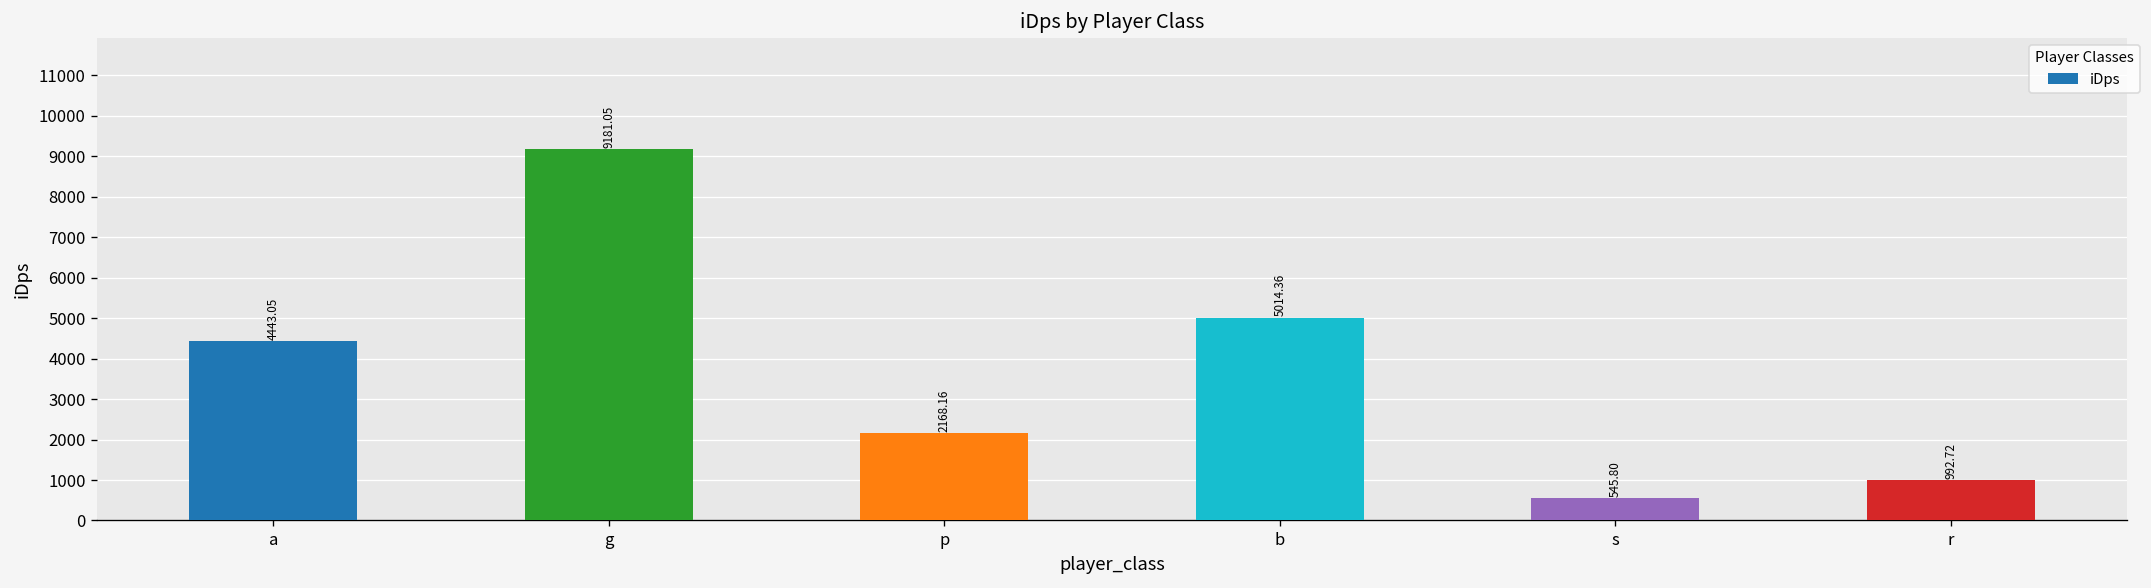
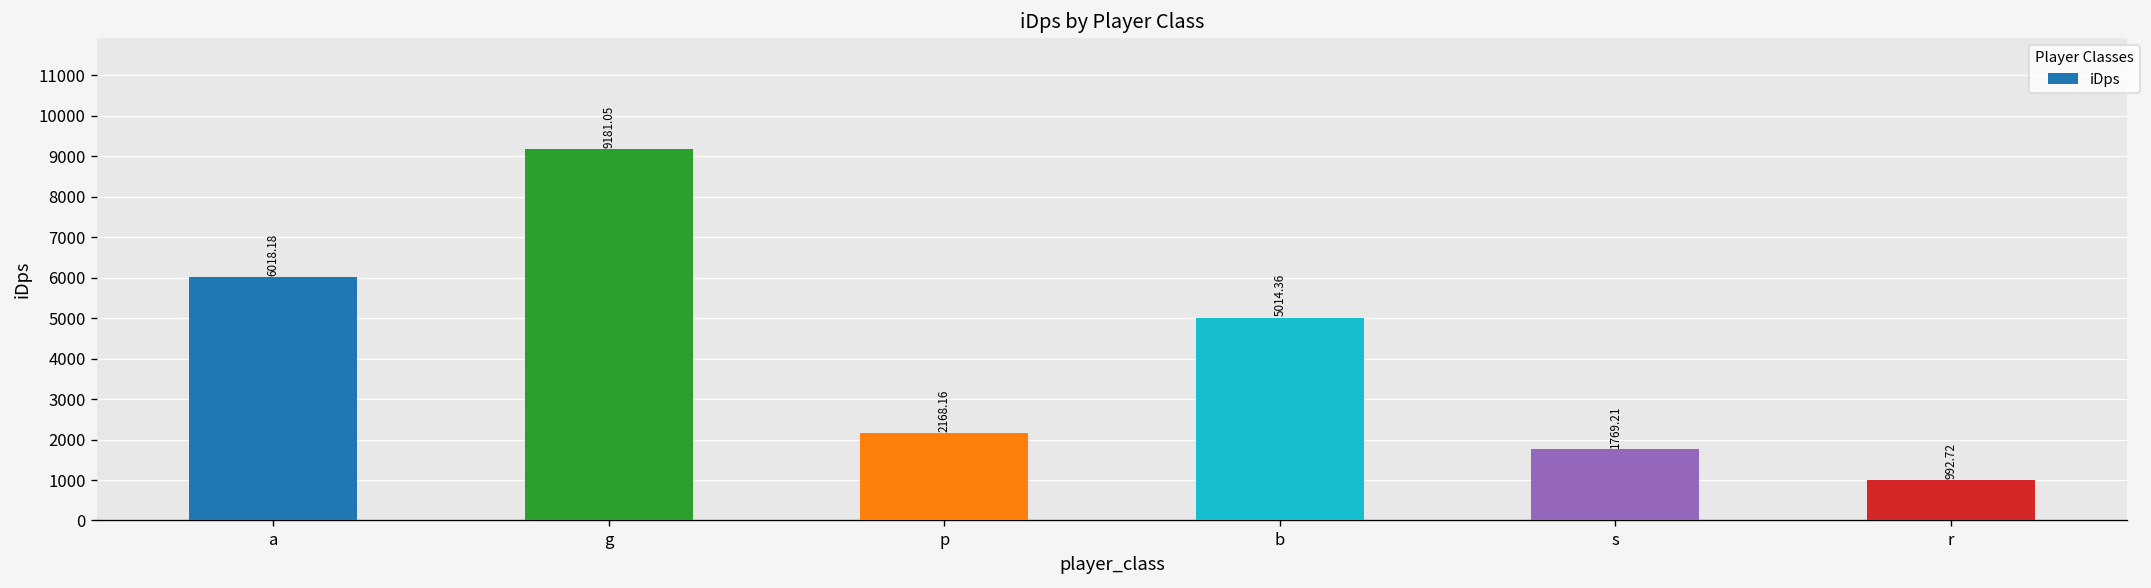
  {
-   "a": 4443.05,
+   "a": 6018.18,
    "g": 9181.05,
    "p": 2168.16,
    "b": 5014.36,
-   "s": 545.80,
+   "s": 1769.21,
    "r": 992.72
  }
